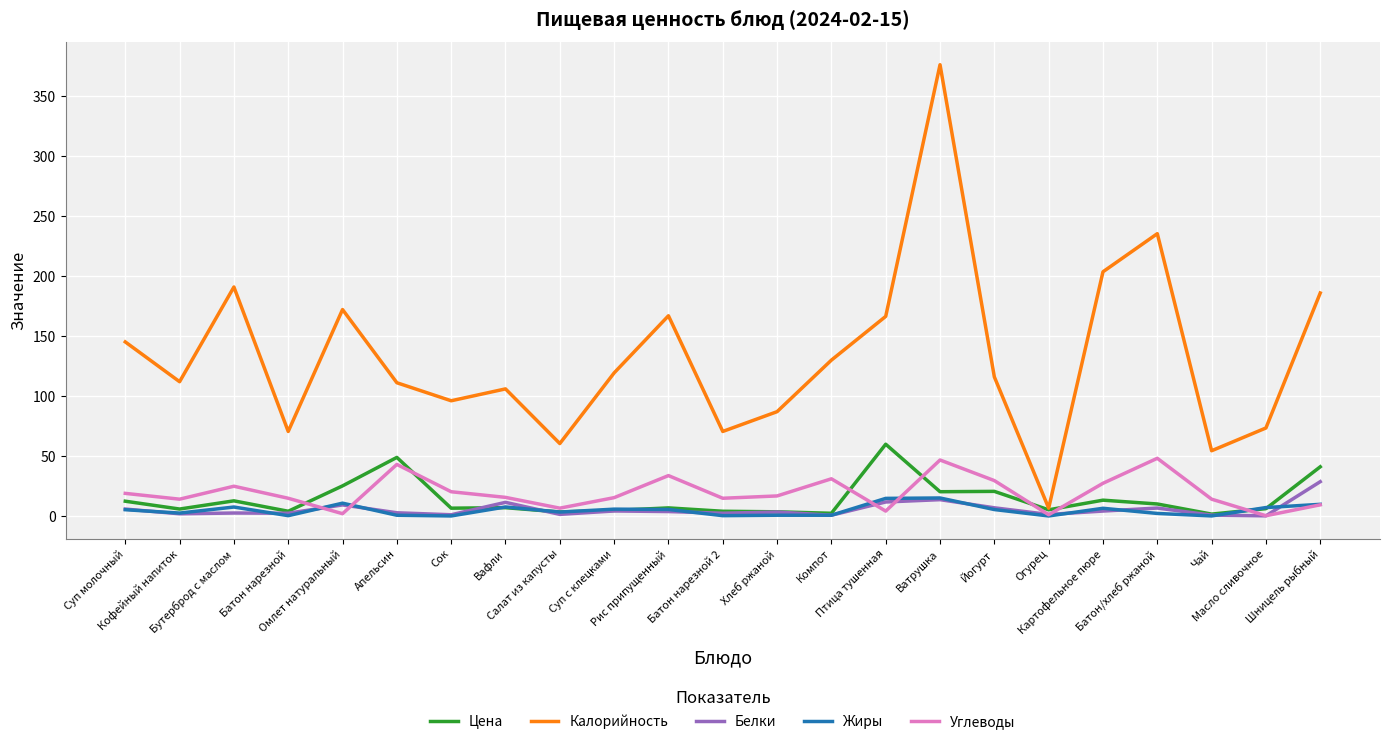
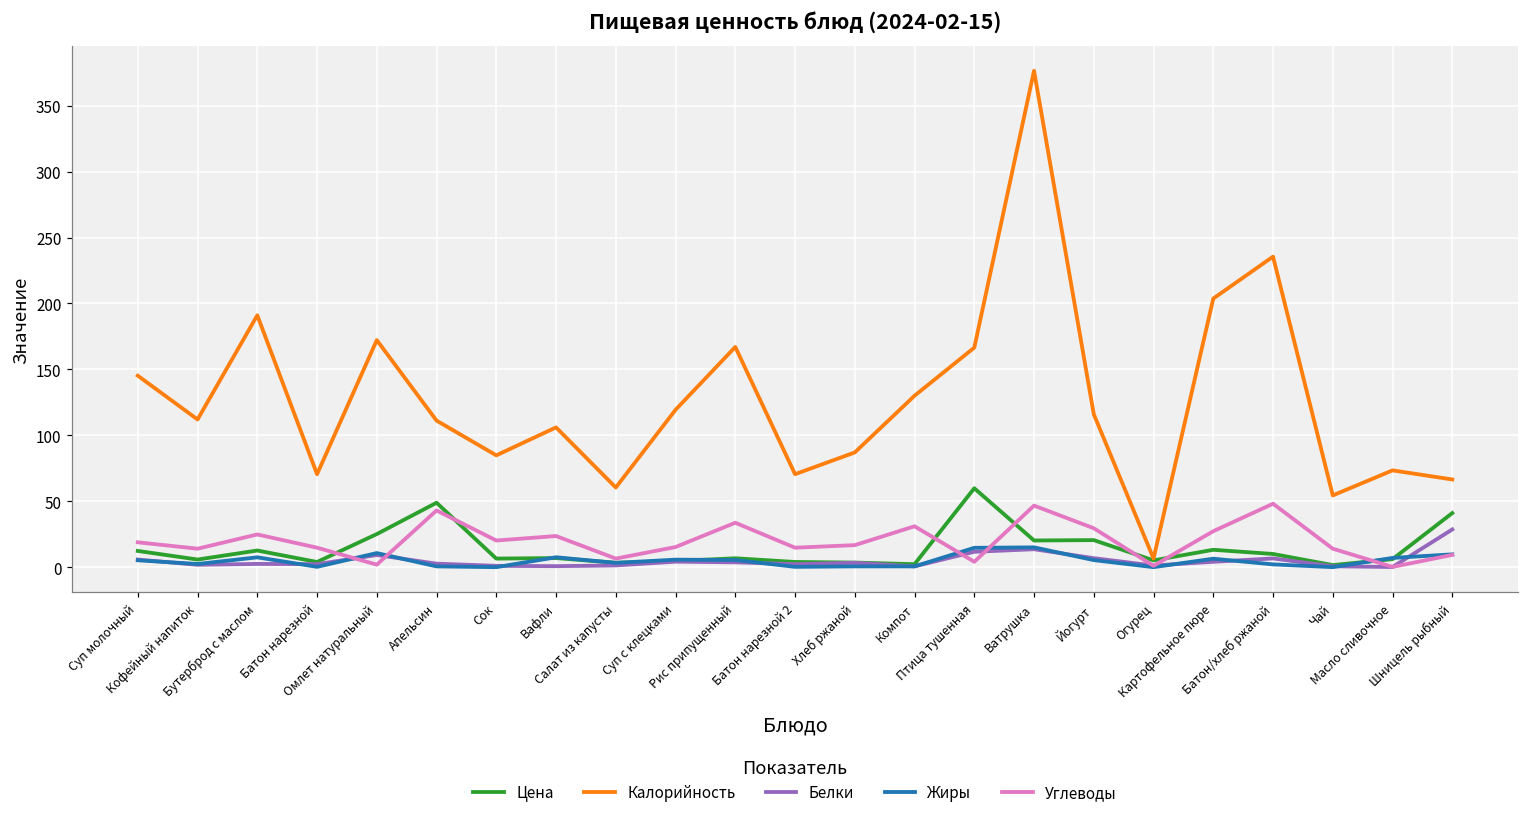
  {
    "Цена": {
      "Суп молочный": 12,
      "Кофейный напиток": 6,
      "Бутерброд с маслом": 13,
      "Омлет натуральный": 25,
      "Апельсин": 49,
      "Сок": 6,
      "Птица тушенная": 60,
      "Ватрушка": 20,
      "Йогурт": 21,
      "Картофельное пюре": 13,
      "Батон/хлеб ржаной": 10,
      "Шницель рыбный": 41
    },
    "Калорийность": {
      "Суп молочный": 145,
      "Кофейный напиток": 112,
      "Бутерброд с маслом": 191,
      "Батон нарезной": 71,
      "Омлет натуральный": 172,
      "Апельсин": 111,
-     "Сок": 96,
+     "Сок": 85,
      "Вафли": 106,
      "Салат из капусты": 60,
      "Суп с клецками": 119,
      "Рис припущенный": 167,
      "Батон нарезной 2": 71,
      "Хлеб ржаной": 87,
      "Компот": 130,
      "Птица тушенная": 167,
      "Ватрушка": 376,
      "Йогурт": 116,
      "Картофельное пюре": 204,
      "Батон/хлеб ржаной": 236,
      "Чай": 54,
      "Масло сливочное": 73,
-     "Шницель рыбный": 186
+     "Шницель рыбный": 67
    },
    "Белки": {
      "Бутерброд с маслом": 2,
-     "Вафли": 11,
+     "Вафли": 1,
      "Птица тушенная": 12,
      "Картофельное пюре": 4,
      "Батон/хлеб ржаной": 7,
      "Шницель рыбный": 29
    },
    "Жиры": {
      "Бутерброд с маслом": 7,
      "Хлеб ржаной": 1,
      "Птица тушенная": 15,
      "Картофельное пюре": 6,
      "Батон/хлеб ржаной": 2
    },
    "Углеводы": {
      "Суп молочный": 19,
      "Кофейный напиток": 14,
      "Бутерброд с маслом": 25,
      "Батон нарезной": 15,
      "Омлет натуральный": 2,
      "Апельсин": 43,
      "Сок": 20,
-     "Вафли": 16,
+     "Вафли": 24,
      "Салат из капусты": 7,
      "Суп с клецками": 15,
      "Рис припущенный": 34,
      "Батон нарезной 2": 15,
      "Хлеб ржаной": 17,
      "Компот": 31,
      "Птица тушенная": 4,
      "Ватрушка": 47,
      "Йогурт": 30,
      "Картофельное пюре": 27,
      "Батон/хлеб ржаной": 48,
      "Чай": 14
    }
  }
